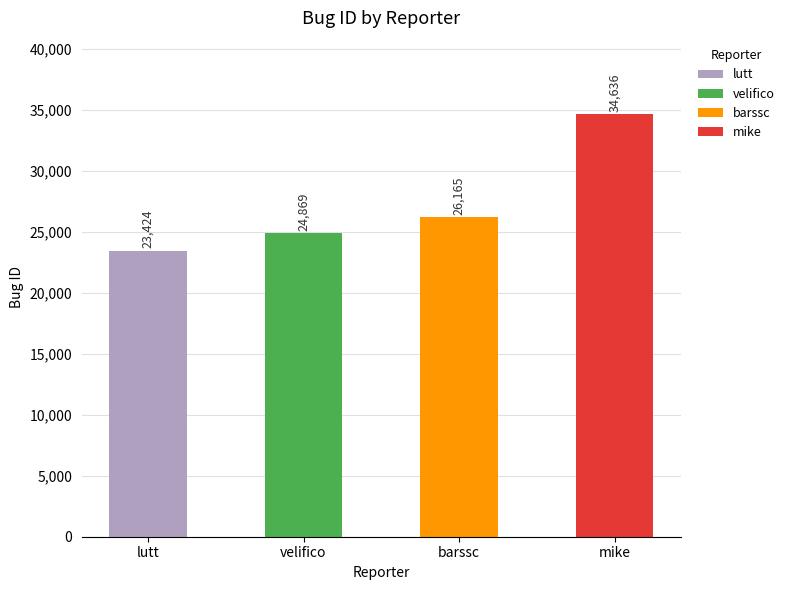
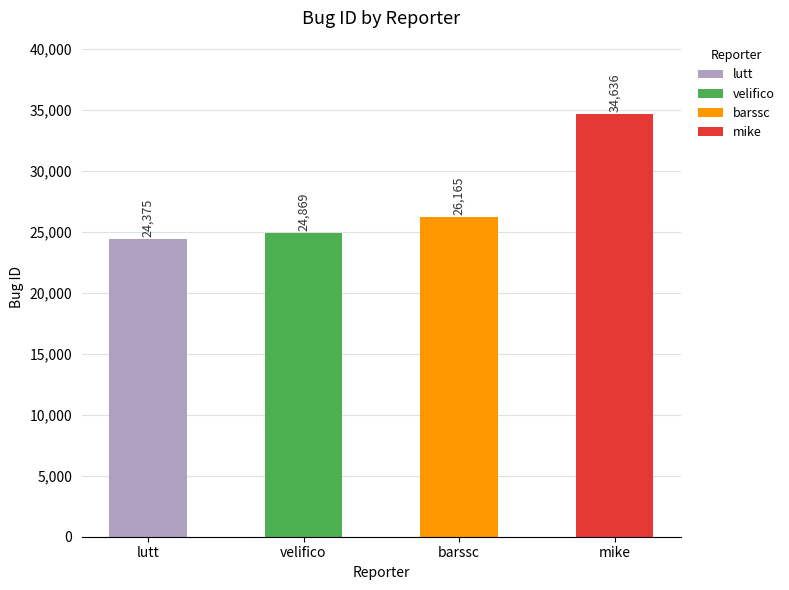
  {
-   "lutt": "23,424",
+   "lutt": "24,375",
    "velifico": "24,869",
    "barssc": "26,165",
    "mike": "34,636"
  }
